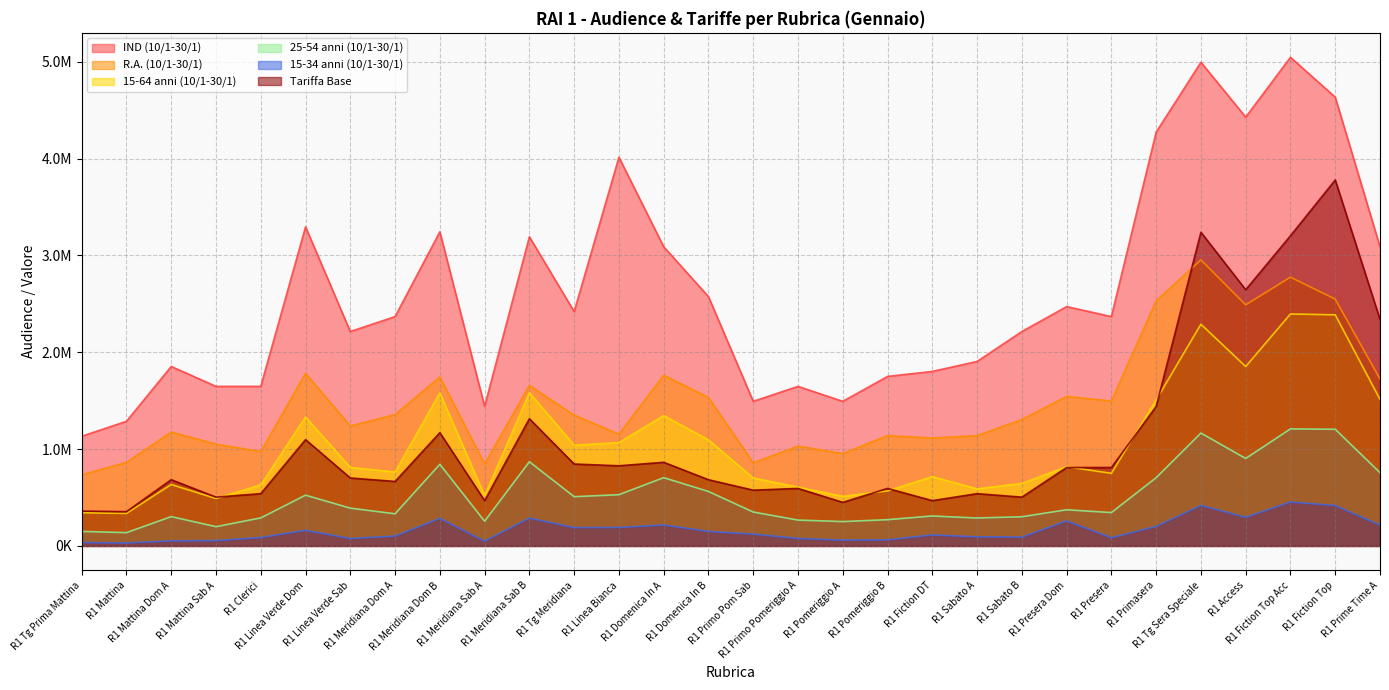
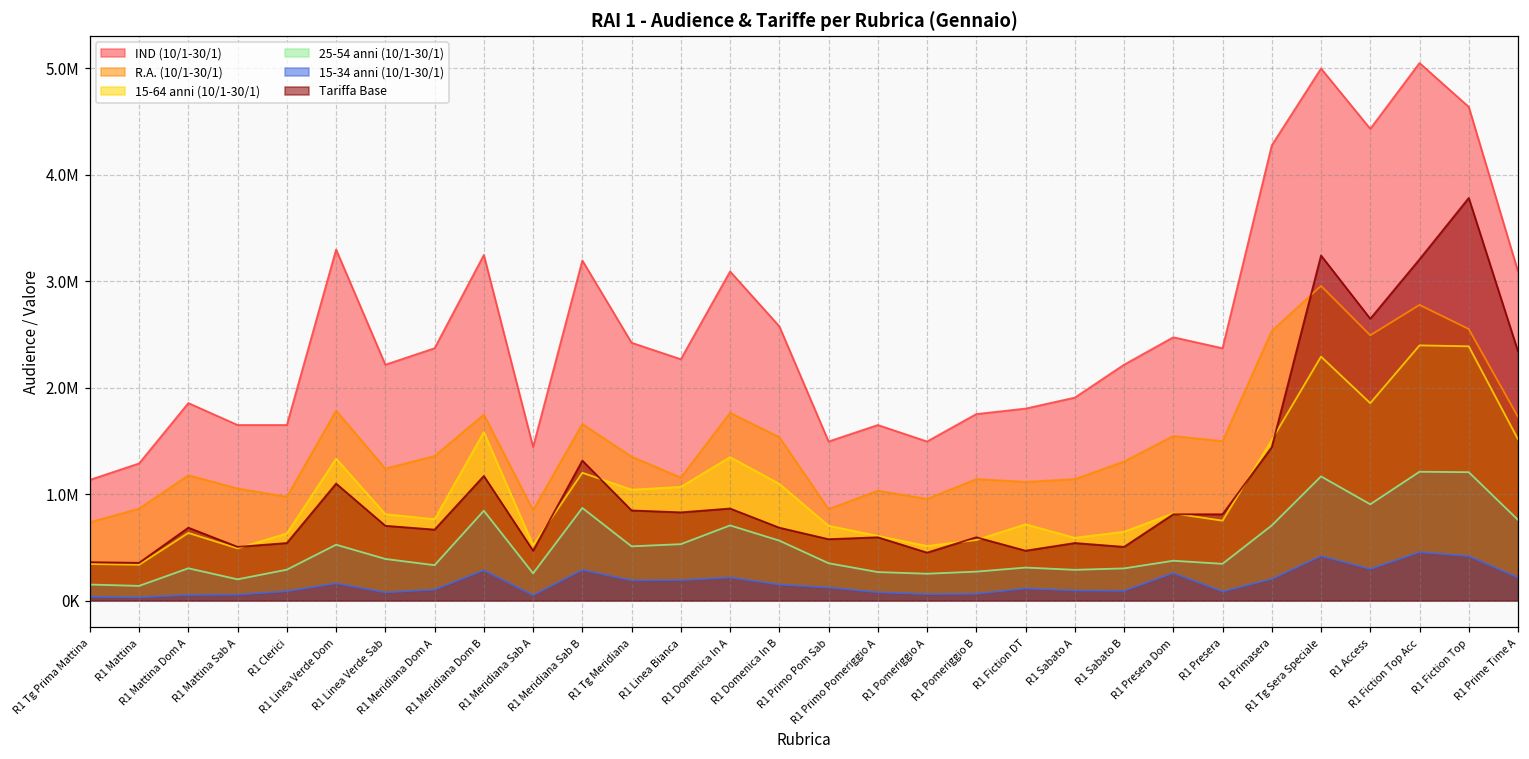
  {
    "IND (10/1-30/1)": {
      "R1 Tg Prima Mattina": 1100000,
      "R1 Mattina": 1300000,
      "R1 Mattina Dom A": 1900000,
      "R1 Mattina Sab A": 1600000,
      "R1 Clerici": 1600000,
      "R1 Linea Verde Dom": 3300000,
      "R1 Linea Verde Sab": 2200000,
      "R1 Meridiana Dom A": 2400000,
      "R1 Meridiana Dom B": 3200000,
      "R1 Meridiana Sab A": 1400000,
      "R1 Meridiana Sab B": 3200000,
      "R1 Tg Meridiana": 2400000,
-     "R1 Linea Bianca": 4000000,
+     "R1 Linea Bianca": 2300000,
      "R1 Domenica In A": 3100000,
      "R1 Domenica In B": 2600000,
      "R1 Primo Pom Sab": 1500000,
      "R1 Primo Pomeriggio A": 1600000,
      "R1 Pomeriggio A": 1500000,
      "R1 Pomeriggio B": 1800000,
      "R1 Fiction DT": 1800000,
      "R1 Sabato A": 1900000,
      "R1 Sabato B": 2200000,
      "R1 Presera Dom": 2500000,
      "R1 Presera": 2400000,
      "R1 Primasera": 4300000,
      "R1 Tg Sera Speciale": 5000000,
      "R1 Access": 4400000,
      "R1 Fiction Top Acc": 5000000,
      "R1 Fiction Top": 4600000,
      "R1 Prime Time A": 3100000
    },
    "R.A. (10/1-30/1)": {
      "R1 Tg Prima Mattina": 700000,
      "R1 Mattina": 900000,
      "R1 Mattina Dom A": 1200000,
      "R1 Mattina Sab A": 1100000,
      "R1 Clerici": 1000000,
      "R1 Linea Verde Dom": 1800000,
      "R1 Linea Verde Sab": 1200000,
      "R1 Meridiana Dom A": 1400000,
      "R1 Meridiana Dom B": 1700000,
      "R1 Meridiana Sab A": 800000,
      "R1 Meridiana Sab B": 1700000,
      "R1 Tg Meridiana": 1400000,
      "R1 Linea Bianca": 1200000,
      "R1 Domenica In A": 1800000,
      "R1 Domenica In B": 1500000,
      "R1 Primo Pom Sab": 900000,
      "R1 Primo Pomeriggio A": 1000000,
      "R1 Pomeriggio A": 1000000,
      "R1 Pomeriggio B": 1100000,
      "R1 Fiction DT": 1100000,
      "R1 Sabato A": 1100000,
      "R1 Sabato B": 1300000,
      "R1 Presera Dom": 1500000,
      "R1 Presera": 1500000,
      "R1 Primasera": 2500000,
      "R1 Tg Sera Speciale": 3000000,
      "R1 Access": 2500000,
      "R1 Fiction Top Acc": 2800000,
      "R1 Fiction Top": 2500000,
      "R1 Prime Time A": 1700000
    },
    "15-64 anni (10/1-30/1)": {
      "R1 Mattina Dom A": 600000,
      "R1 Clerici": 600000,
      "R1 Linea Verde Dom": 1300000,
      "R1 Linea Verde Sab": 800000,
      "R1 Meridiana Dom A": 800000,
      "R1 Meridiana Dom B": 1600000,
      "R1 Meridiana Sab A": 500000,
-     "R1 Meridiana Sab B": 1600000,
+     "R1 Meridiana Sab B": 1200000,
      "R1 Tg Meridiana": 1000000,
      "R1 Linea Bianca": 1100000,
      "R1 Domenica In A": 1300000,
      "R1 Domenica In B": 1100000,
      "R1 Primo Pom Sab": 700000,
      "R1 Pomeriggio A": 500000,
      "R1 Fiction DT": 700000,
      "R1 Sabato A": 600000,
      "R1 Sabato B": 600000,
      "R1 Presera": 700000,
      "R1 Primasera": 1500000,
      "R1 Tg Sera Speciale": 2300000,
      "R1 Access": 1900000,
      "R1 Fiction Top Acc": 2400000,
      "R1 Fiction Top": 2400000,
      "R1 Prime Time A": 1500000
    },
    "25-54 anni (10/1-30/1)": {
      "R1 Tg Prima Mattina": 200000,
      "R1 Mattina": 100000,
      "R1 Mattina Dom A": 300000,
      "R1 Mattina Sab A": 200000,
      "R1 Clerici": 300000,
      "R1 Linea Verde Dom": 500000,
      "R1 Linea Verde Sab": 400000,
      "R1 Meridiana Dom A": 300000,
      "R1 Meridiana Dom B": 800000,
      "R1 Meridiana Sab A": 300000,
      "R1 Meridiana Sab B": 900000,
      "R1 Tg Meridiana": 500000,
      "R1 Linea Bianca": 500000,
      "R1 Domenica In A": 700000,
      "R1 Domenica In B": 600000,
      "R1 Primo Pom Sab": 400000,
      "R1 Primo Pomeriggio A": 300000,
      "R1 Pomeriggio A": 300000,
      "R1 Pomeriggio B": 300000,
      "R1 Fiction DT": 300000,
      "R1 Sabato A": 300000,
      "R1 Sabato B": 300000,
      "R1 Presera Dom": 400000,
      "R1 Presera": 300000,
      "R1 Primasera": 700000,
      "R1 Tg Sera Speciale": 1200000,
      "R1 Access": 900000,
      "R1 Fiction Top Acc": 1200000,
      "R1 Fiction Top": 1200000,
      "R1 Prime Time A": 800000
    },
    "15-34 anni (10/1-30/1)": {
      "R1 Tg Prima Mattina": 0,
      "R1 Mattina": 0,
      "R1 Mattina Dom A": 100000,
      "R1 Mattina Sab A": 100000,
      "R1 Clerici": 100000,
      "R1 Linea Verde Dom": 200000,
      "R1 Linea Verde Sab": 100000,
      "R1 Meridiana Dom A": 100000,
      "R1 Meridiana Dom B": 300000,
      "R1 Meridiana Sab A": 0,
      "R1 Meridiana Sab B": 300000,
      "R1 Tg Meridiana": 200000,
      "R1 Linea Bianca": 200000,
      "R1 Domenica In A": 200000,
      "R1 Domenica In B": 100000,
      "R1 Primo Pom Sab": 100000,
      "R1 Primo Pomeriggio A": 100000,
      "R1 Pomeriggio A": 100000,
      "R1 Pomeriggio B": 100000,
      "R1 Fiction DT": 100000,
      "R1 Sabato A": 100000,
      "R1 Sabato B": 100000,
      "R1 Presera Dom": 300000,
      "R1 Presera": 100000,
      "R1 Primasera": 200000,
      "R1 Tg Sera Speciale": 400000,
      "R1 Access": 300000,
      "R1 Fiction Top Acc": 500000,
      "R1 Fiction Top": 400000,
      "R1 Prime Time A": 200000
    },
    "Tariffa Base": {
      "R1 Mattina Dom A": 700000,
      "R1 Clerici": 500000,
      "R1 Linea Verde Dom": 1100000,
      "R1 Linea Verde Sab": 700000,
      "R1 Meridiana Dom A": 700000,
      "R1 Meridiana Dom B": 1200000,
      "R1 Meridiana Sab A": 500000,
      "R1 Meridiana Sab B": 1300000,
      "R1 Tg Meridiana": 800000,
      "R1 Linea Bianca": 800000,
      "R1 Domenica In A": 900000,
      "R1 Domenica In B": 700000,
      "R1 Primo Pom Sab": 600000,
      "R1 Pomeriggio A": 500000,
      "R1 Fiction DT": 500000,
      "R1 Sabato A": 500000,
      "R1 Sabato B": 500000,
      "R1 Presera": 800000,
      "R1 Primasera": 1400000,
      "R1 Tg Sera Speciale": 3200000,
      "R1 Access": 2600000,
      "R1 Fiction Top Acc": 3200000,
      "R1 Fiction Top": 3800000,
      "R1 Prime Time A": 2300000
    }
  }
